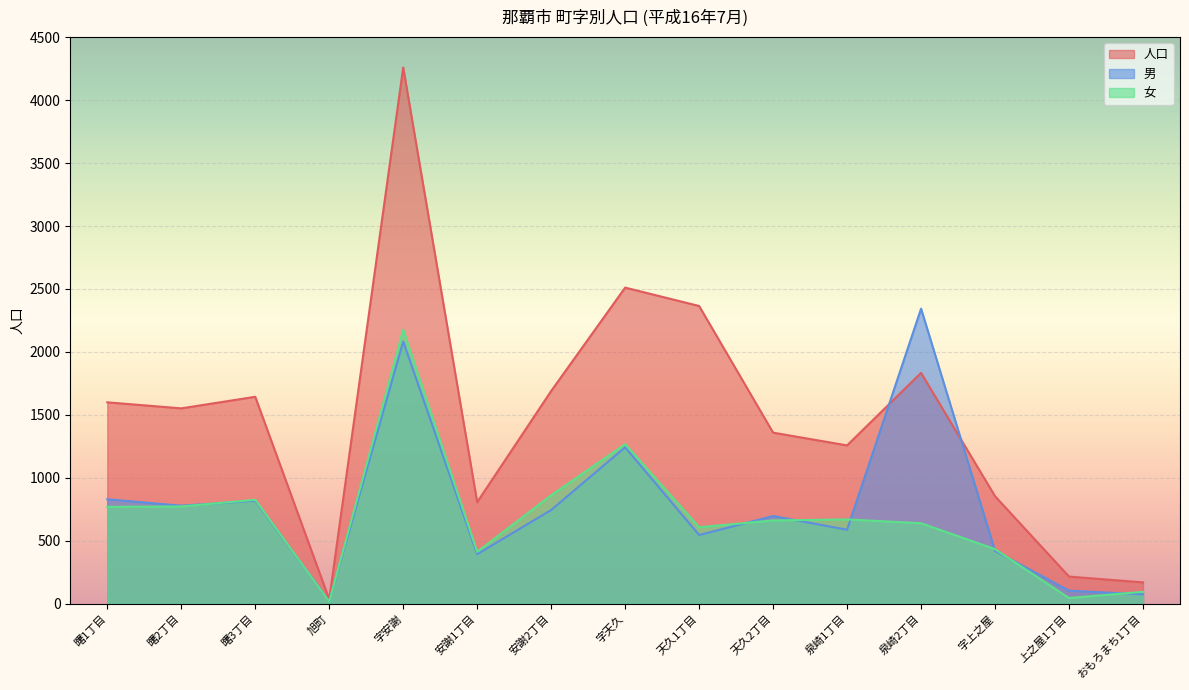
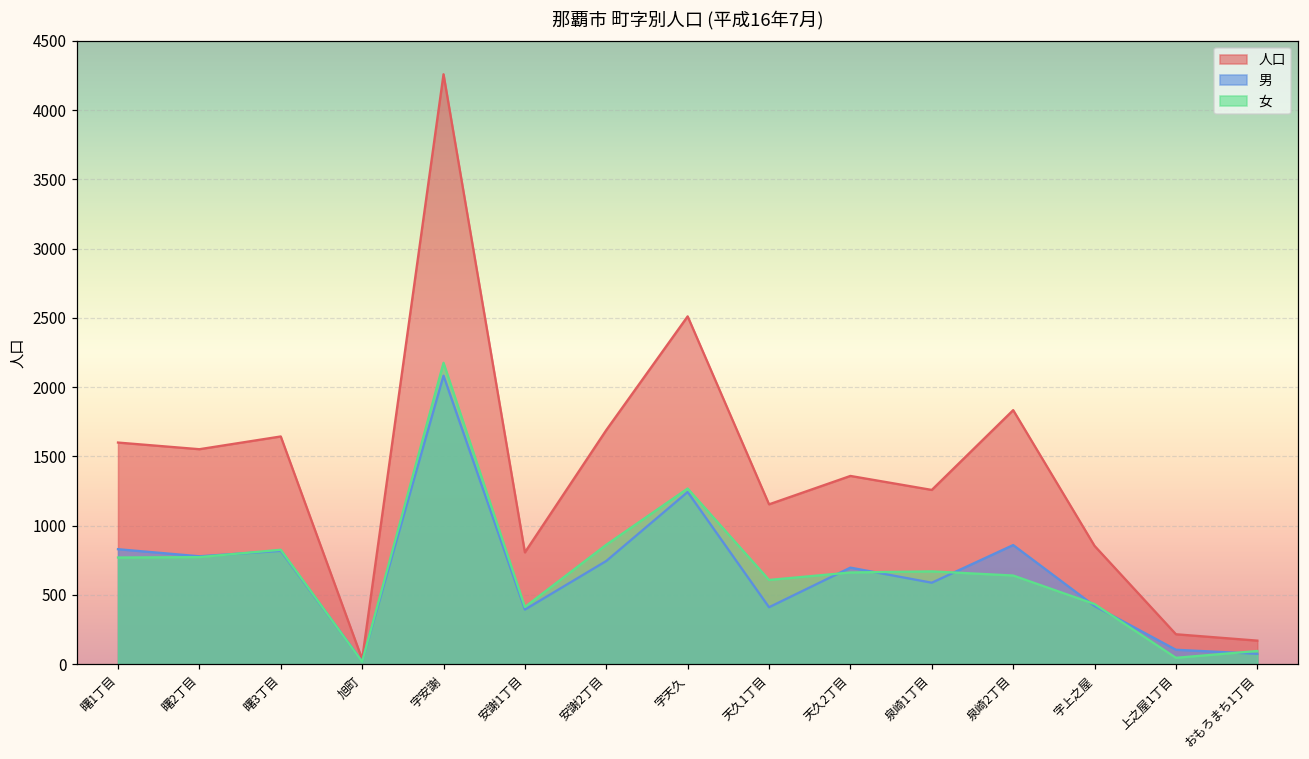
  {
    "人口": {
      "曙1丁目": 1600,
      "曙2丁目": 1550,
      "曙3丁目": 1640,
      "字安謝": 4260,
      "安謝1丁目": 810,
      "安謝2丁目": 1690,
      "字天久": 2510,
-     "天久1丁目": 2370,
+     "天久1丁目": 1150,
      "天久2丁目": 1360,
      "泉崎1丁目": 1260,
      "泉崎2丁目": 1830,
      "字上之屋": 850,
      "上之屋1丁目": 220,
      "おもろまち1丁目": 170
    },
    "男": {
      "曙1丁目": 830,
      "字安謝": 2080,
      "安謝2丁目": 750,
      "字天久": 1240,
-     "天久1丁目": 550,
+     "天久1丁目": 410,
      "天久2丁目": 700,
      "泉崎1丁目": 590,
-     "泉崎2丁目": 2340,
+     "泉崎2丁目": 860,
      "上之屋1丁目": 100
    },
    "女": {
      "曙1丁目": 770,
      "字安謝": 2180,
      "安謝2丁目": 860,
      "字天久": 1270,
      "天久1丁目": 610,
      "天久2丁目": 660,
      "泉崎1丁目": 670,
      "泉崎2丁目": 640,
      "上之屋1丁目": 50
    }
  }
